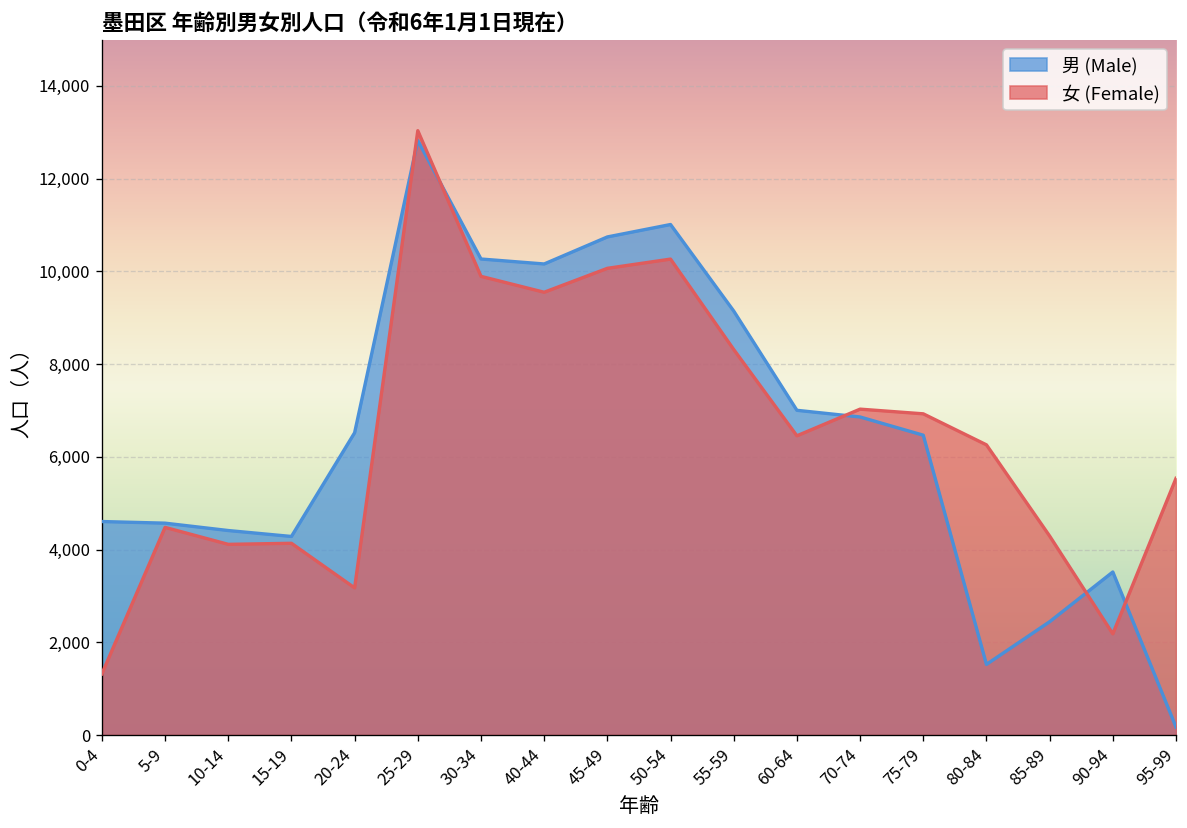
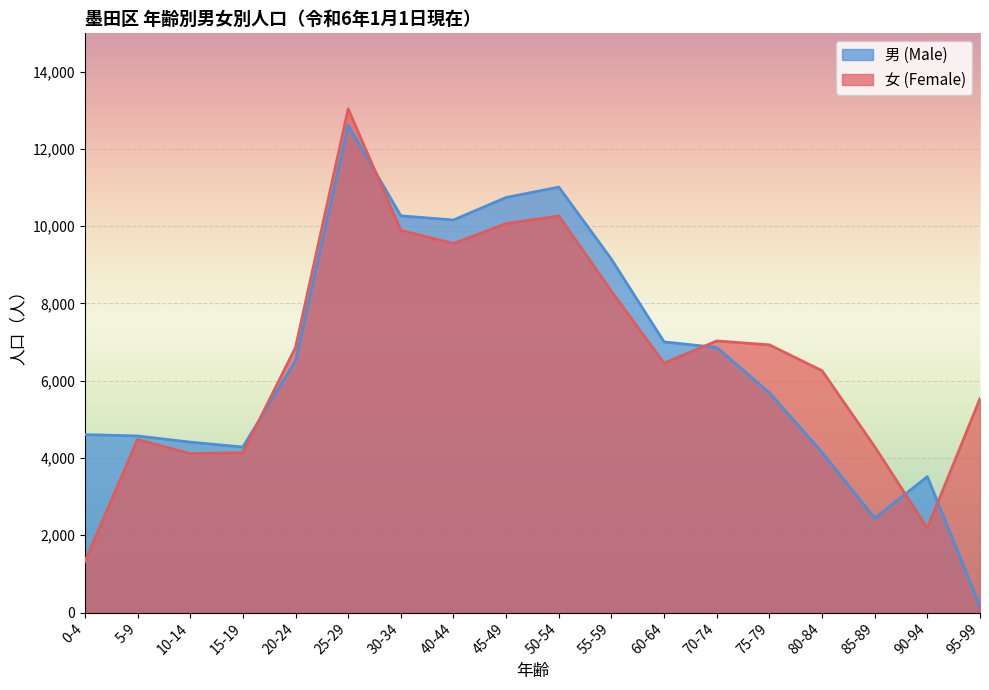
  {
    "男 (Male)": {
      "0-4": "4,600",
      "5-9": "4,600",
      "10-14": "4,400",
      "15-19": "4,300",
      "20-24": "6,500",
-     "25-29": "12,800",
+     "25-29": "12,600",
      "30-34": "10,300",
      "40-44": "10,200",
      "45-49": "10,700",
      "50-54": "11,000",
      "55-59": "9,100",
      "60-64": "7,000",
      "70-74": "6,900",
-     "75-79": "6,500",
-     "80-84": "1,500",
+     "75-79": "5,700",
+     "80-84": "4,100",
      "85-89": "2,400",
      "90-94": "3,500",
      "95-99": "200"
    },
    "女 (Female)": {
      "0-4": "1,300",
      "5-9": "4,500",
      "10-14": "4,100",
      "15-19": "4,100",
-     "20-24": "3,200",
+     "20-24": "6,900",
      "25-29": "13,000",
      "30-34": "9,900",
      "40-44": "9,600",
      "45-49": "10,100",
      "50-54": "10,300",
      "55-59": "8,300",
      "60-64": "6,500",
      "70-74": "7,000",
      "75-79": "6,900",
      "80-84": "6,300",
      "85-89": "4,300",
      "90-94": "2,200",
      "95-99": "5,500"
    }
  }
